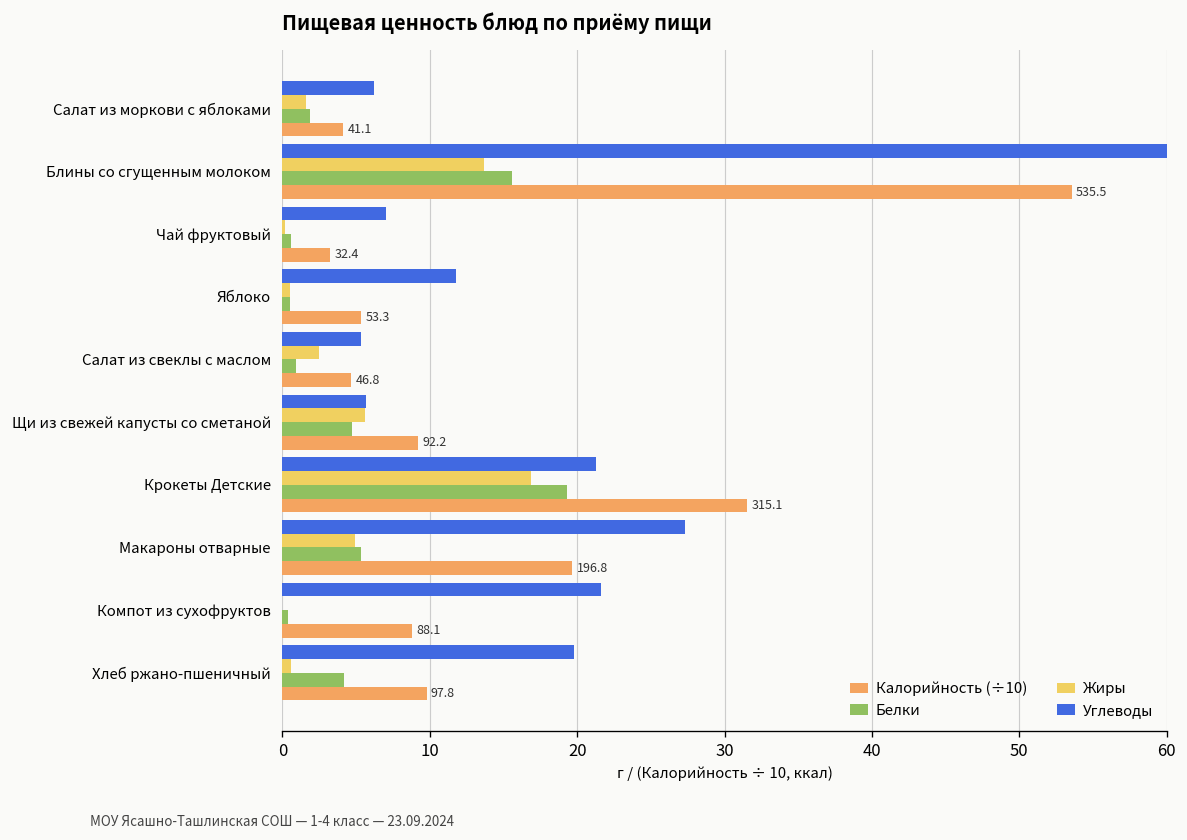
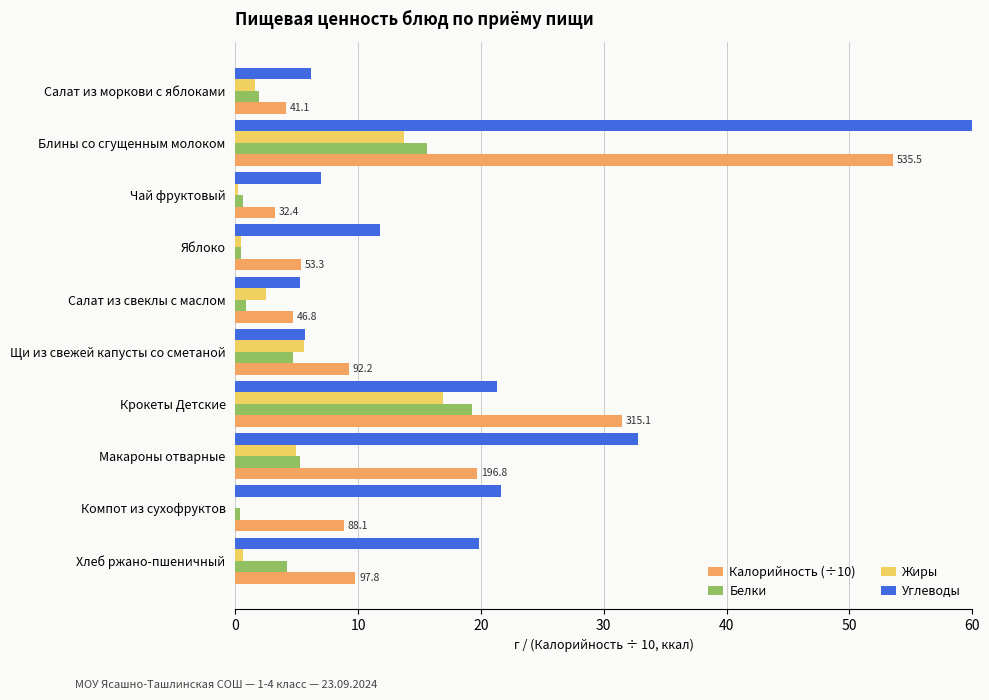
  {
    "Белки": {
      "Салат из моркови с яблоками": 1.9,
      "Блины со сгущенным молоком": 15.6,
      "Чай фруктовый": 0.6,
      "Яблоко": 0.5,
      "Салат из свеклы с маслом": 0.9,
      "Щи из свежей капусты со сметаной": 4.7,
      "Крокеты Детские": 19.3,
      "Макароны отварные": 5.3,
      "Компот из сухофруктов": 0.4,
      "Хлеб ржано-пшеничный": 4.2
    },
    "Углеводы": {
      "Салат из моркови с яблоками": 6.2,
      "Чай фруктовый": 7.0,
      "Яблоко": 11.8,
      "Салат из свеклы с маслом": 5.3,
      "Щи из свежей капусты со сметаной": 5.7,
      "Крокеты Детские": 21.3,
-     "Макароны отварные": 27.3,
+     "Макароны отварные": 32.8,
      "Компот из сухофруктов": 21.6,
      "Хлеб ржано-пшеничный": 19.8
    }
  }
